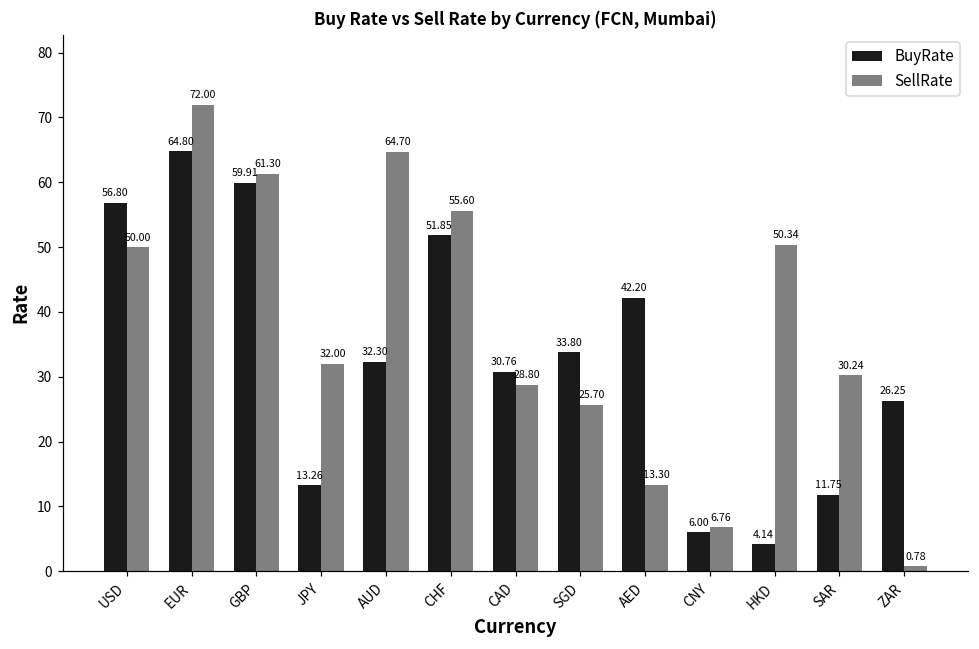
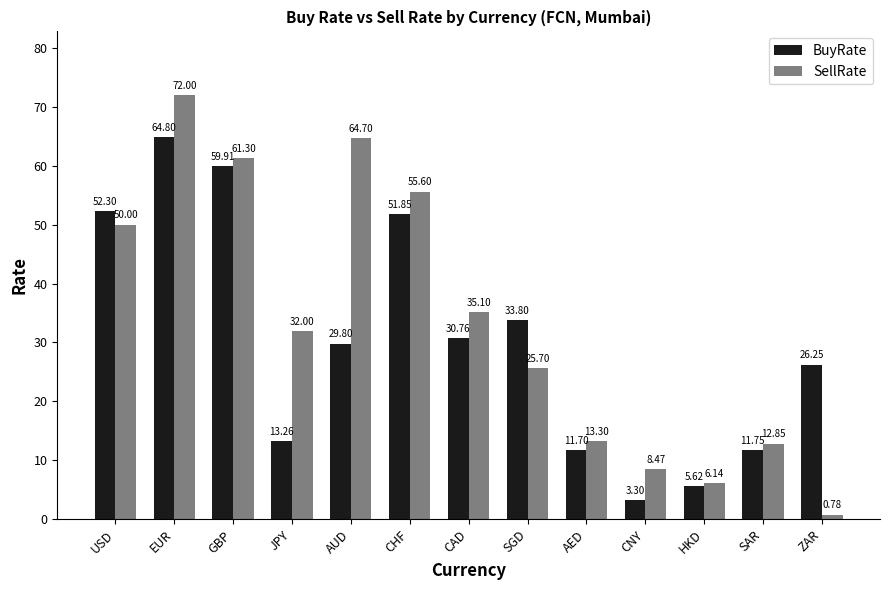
  {
    "BuyRate": {
-     "USD": 56.80,
+     "USD": 52.30,
      "EUR": 64.80,
      "GBP": 59.91,
      "JPY": 13.26,
-     "AUD": 32.30,
+     "AUD": 29.80,
      "CHF": 51.85,
      "CAD": 30.76,
      "SGD": 33.80,
-     "AED": 42.20,
-     "CNY": 6.00,
-     "HKD": 4.14,
+     "AED": 11.70,
+     "CNY": 3.30,
+     "HKD": 5.62,
      "SAR": 11.75,
      "ZAR": 26.25
    },
    "SellRate": {
      "USD": 50.00,
      "EUR": 72.00,
      "GBP": 61.30,
      "JPY": 32.00,
      "AUD": 64.70,
      "CHF": 55.60,
-     "CAD": 28.80,
+     "CAD": 35.10,
      "SGD": 25.70,
      "AED": 13.30,
-     "CNY": 6.76,
-     "HKD": 50.34,
-     "SAR": 30.24,
+     "CNY": 8.47,
+     "HKD": 6.14,
+     "SAR": 12.85,
      "ZAR": 0.78
    }
  }
